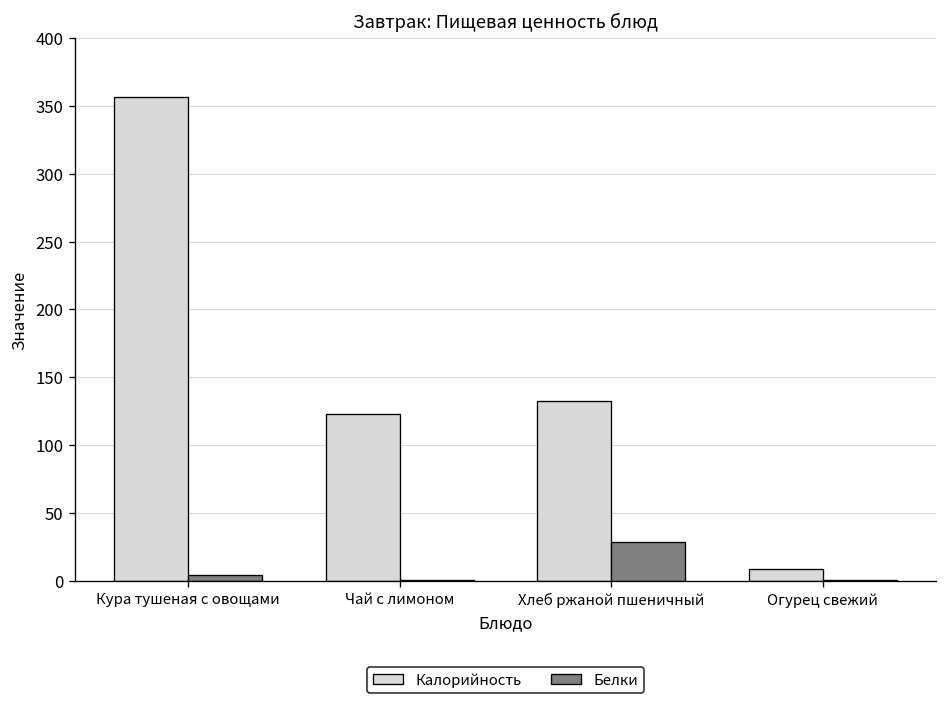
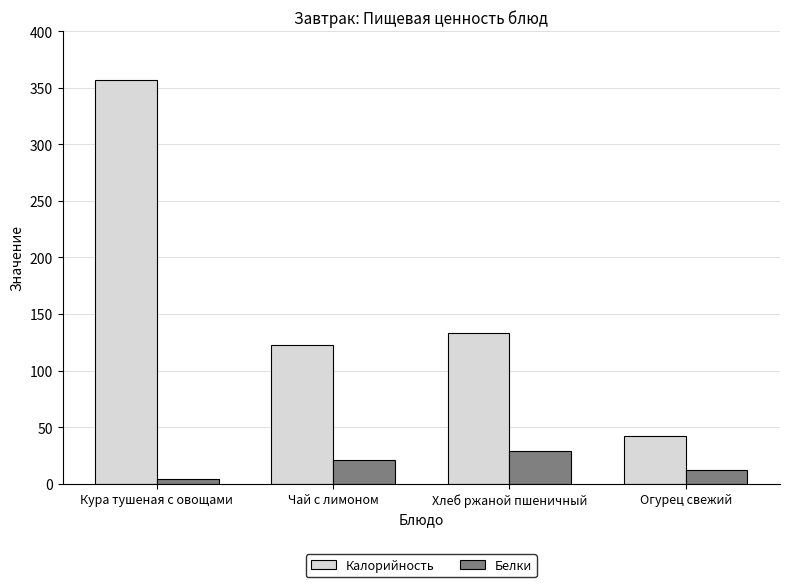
  {
    "Калорийность": {
      "Кура тушеная с овощами": 357,
      "Чай с лимоном": 123,
      "Хлеб ржаной пшеничный": 133,
-     "Огурец свежий": 9
+     "Огурец свежий": 42
    },
    "Белки": {
      "Кура тушеная с овощами": 4,
-     "Чай с лимоном": 1,
+     "Чай с лимоном": 21,
      "Хлеб ржаной пшеничный": 29,
-     "Огурец свежий": 1
+     "Огурец свежий": 12
    }
  }
